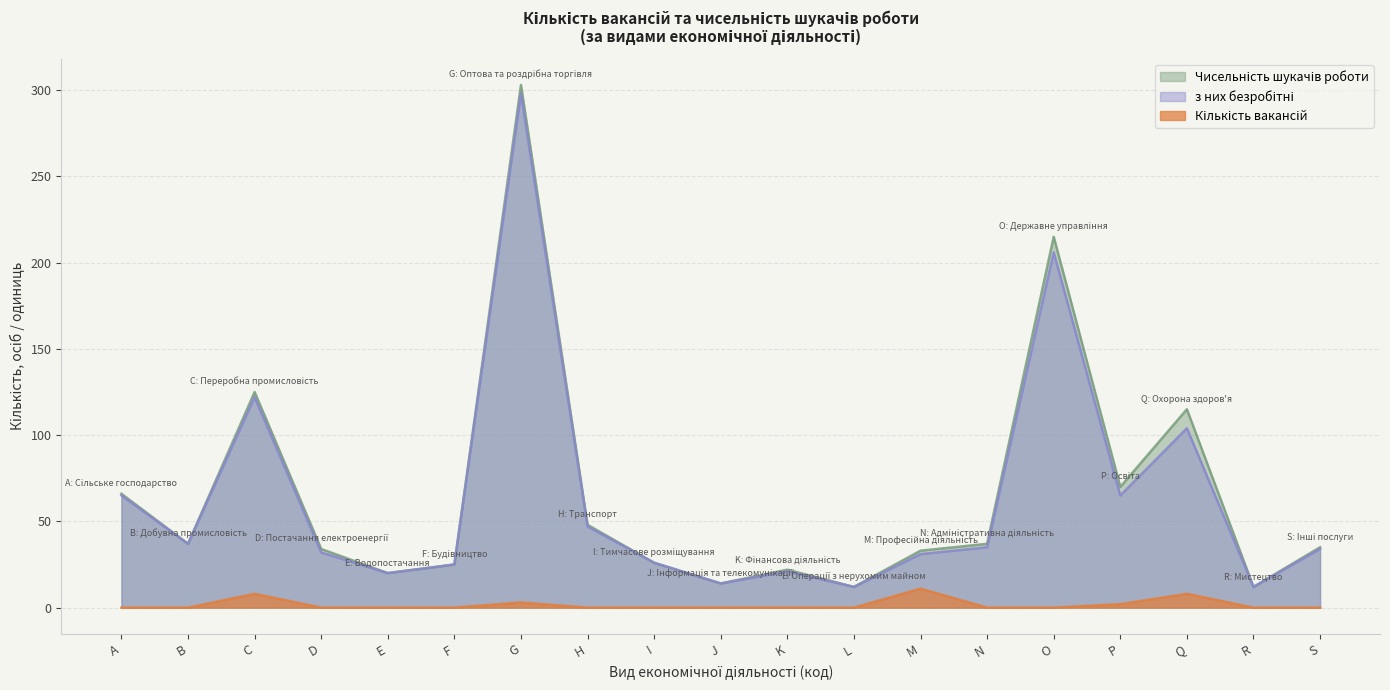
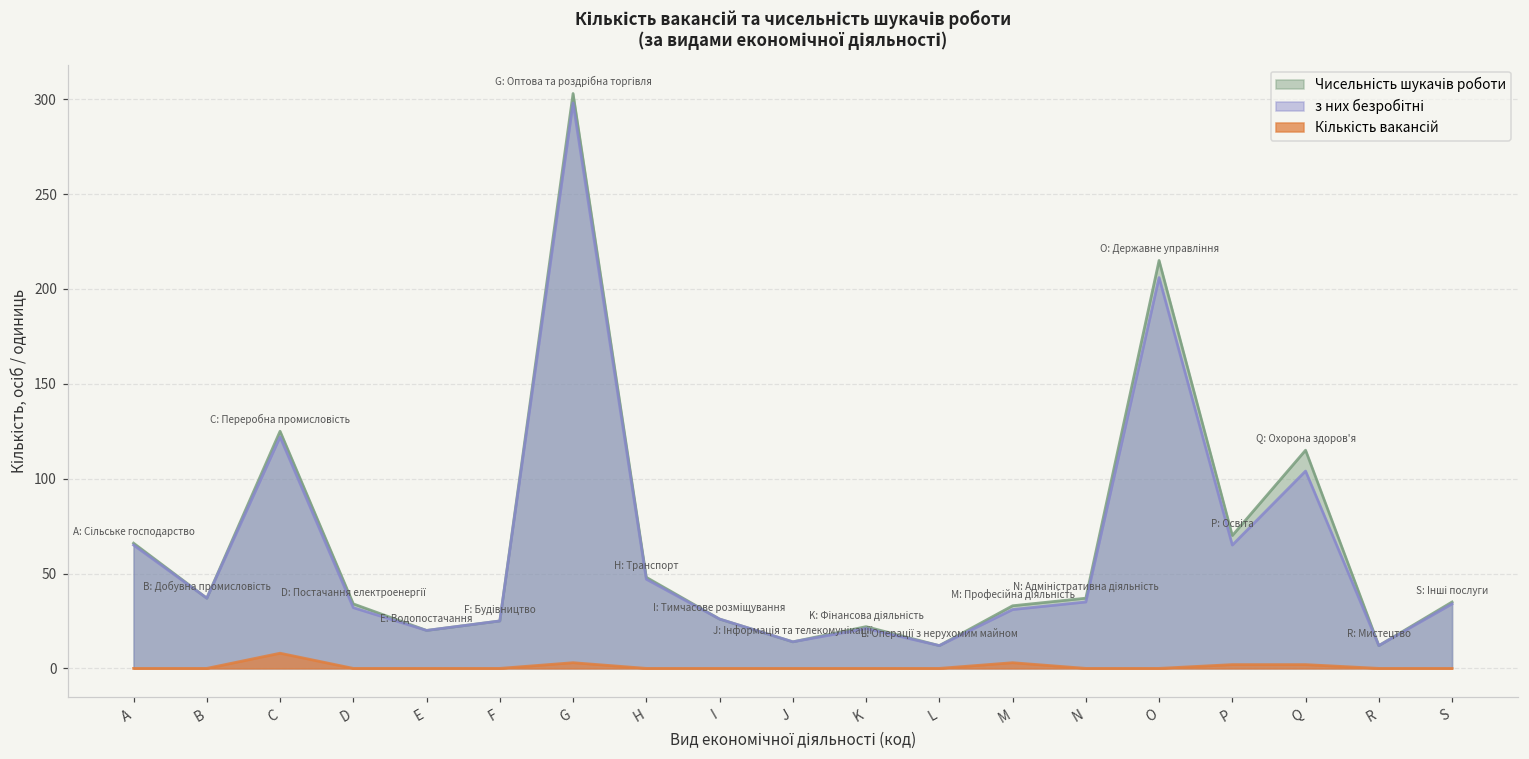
  {
    "Кількість вакансій": {
      "A": 0,
      "B": 0,
      "C": 8,
      "D": 0,
      "E": 0,
      "F": 0,
      "G": 3,
      "H": 0,
      "I": 0,
      "J": 0,
      "K": 0,
      "L": 0,
-     "M": 11,
+     "M": 3,
      "N": 0,
      "O": 0,
      "P": 2,
-     "Q": 8,
+     "Q": 2,
      "R": 0,
      "S": 0
    }
  }
